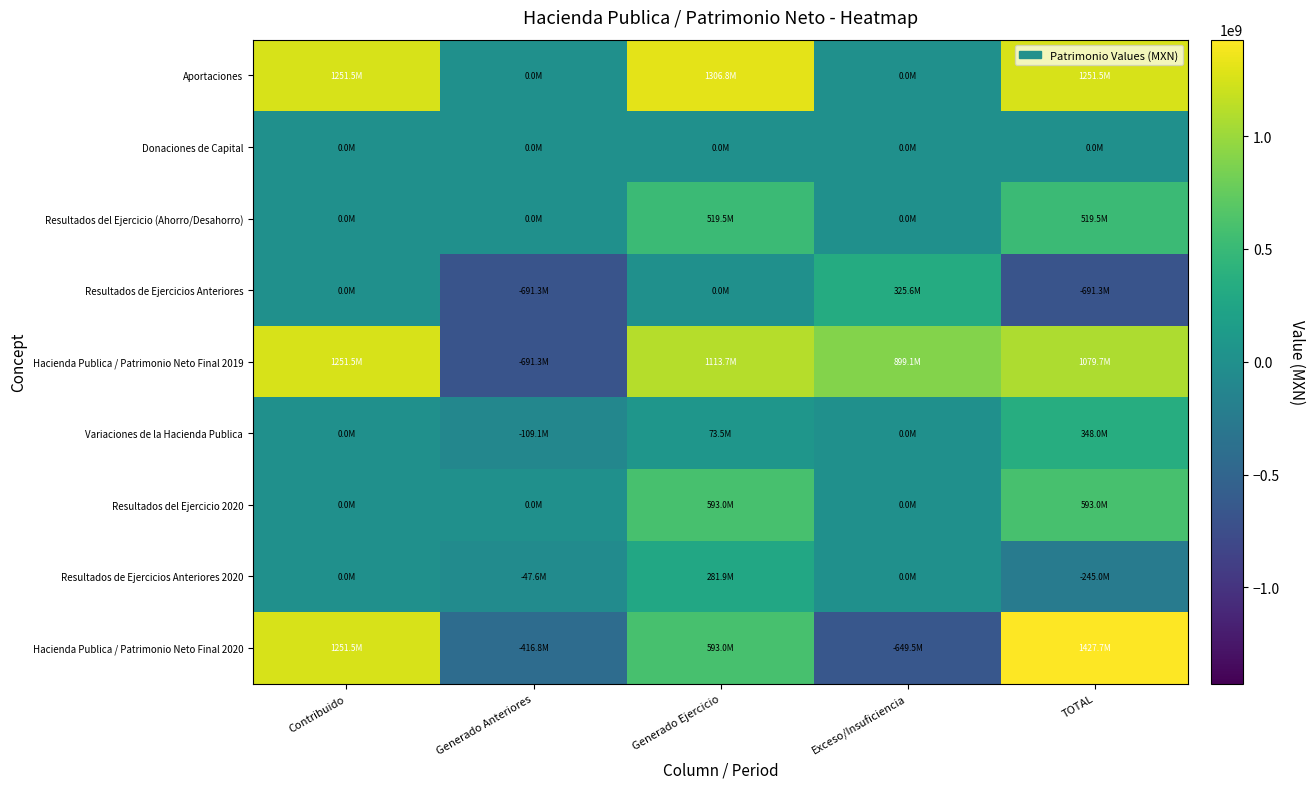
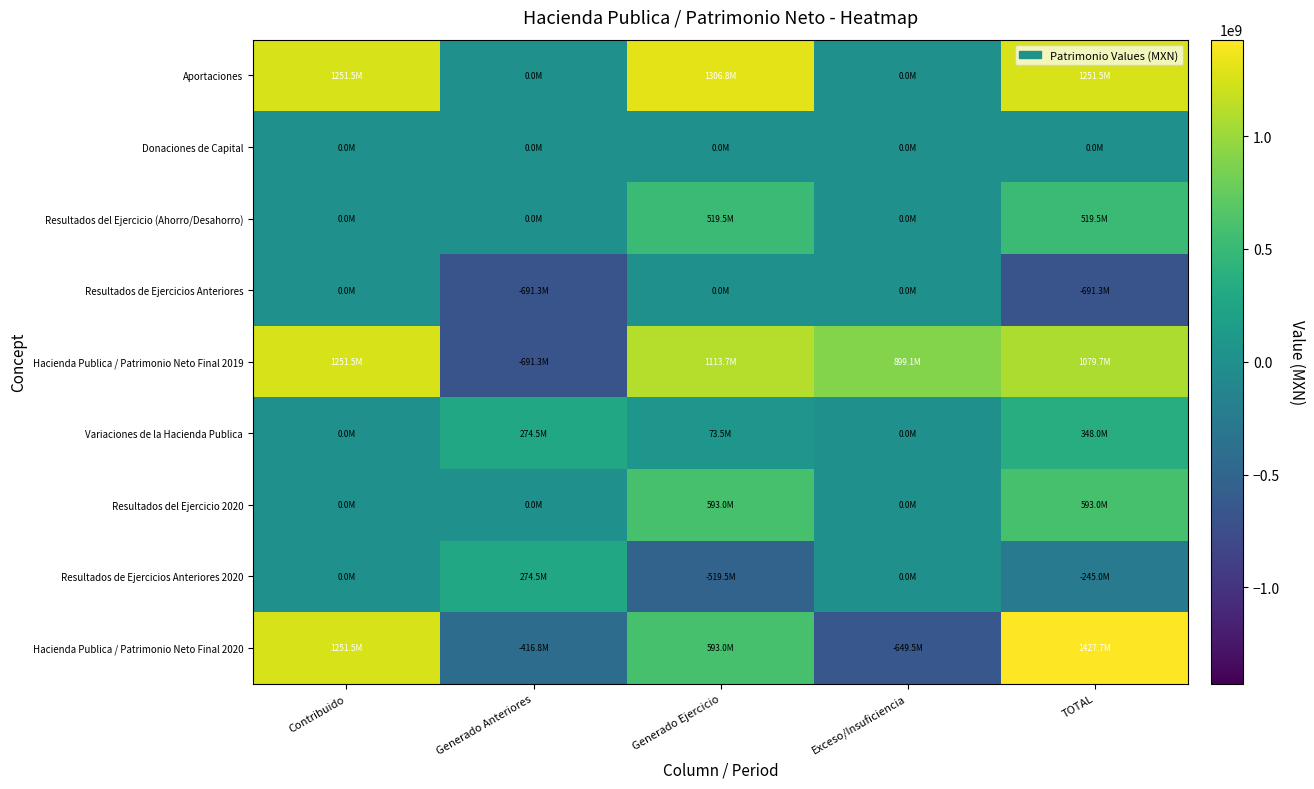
  {
    "Aportaciones": {
      "Contribuido": "1251.5M",
      "Generado Anteriores": "0.0M",
      "Generado Ejercicio": "1306.8M",
      "Exceso/Insuficiencia": "0.0M",
      "TOTAL": "1251.5M"
    },
    "Donaciones de Capital": {
      "Contribuido": "0.0M",
      "Generado Anteriores": "0.0M",
      "Generado Ejercicio": "0.0M",
      "Exceso/Insuficiencia": "0.0M",
      "TOTAL": "0.0M"
    },
    "Resultados del Ejercicio (Ahorro/Desahorro)": {
      "Contribuido": "0.0M",
      "Generado Anteriores": "0.0M",
      "Generado Ejercicio": "519.5M",
      "Exceso/Insuficiencia": "0.0M",
      "TOTAL": "519.5M"
    },
    "Resultados de Ejercicios Anteriores": {
      "Contribuido": "0.0M",
      "Generado Anteriores": "-691.3M",
      "Generado Ejercicio": "0.0M",
-     "Exceso/Insuficiencia": "325.6M",
+     "Exceso/Insuficiencia": "0.0M",
      "TOTAL": "-691.3M"
    },
    "Hacienda Publica / Patrimonio Neto Final 2019": {
      "Contribuido": "1251.5M",
      "Generado Anteriores": "-691.3M",
      "Generado Ejercicio": "1113.7M",
      "Exceso/Insuficiencia": "899.1M",
      "TOTAL": "1079.7M"
    },
    "Variaciones de la Hacienda Publica": {
      "Contribuido": "0.0M",
-     "Generado Anteriores": "-109.1M",
+     "Generado Anteriores": "274.5M",
      "Generado Ejercicio": "73.5M",
      "Exceso/Insuficiencia": "0.0M",
      "TOTAL": "348.0M"
    },
    "Resultados del Ejercicio 2020": {
      "Contribuido": "0.0M",
      "Generado Anteriores": "0.0M",
      "Generado Ejercicio": "593.0M",
      "Exceso/Insuficiencia": "0.0M",
      "TOTAL": "593.0M"
    },
    "Resultados de Ejercicios Anteriores 2020": {
      "Contribuido": "0.0M",
-     "Generado Anteriores": "-47.6M",
-     "Generado Ejercicio": "281.9M",
+     "Generado Anteriores": "274.5M",
+     "Generado Ejercicio": "-519.5M",
      "Exceso/Insuficiencia": "0.0M",
      "TOTAL": "-245.0M"
    },
    "Hacienda Publica / Patrimonio Neto Final 2020": {
      "Contribuido": "1251.5M",
      "Generado Anteriores": "-416.8M",
      "Generado Ejercicio": "593.0M",
      "Exceso/Insuficiencia": "-649.5M",
      "TOTAL": "1427.7M"
    }
  }
